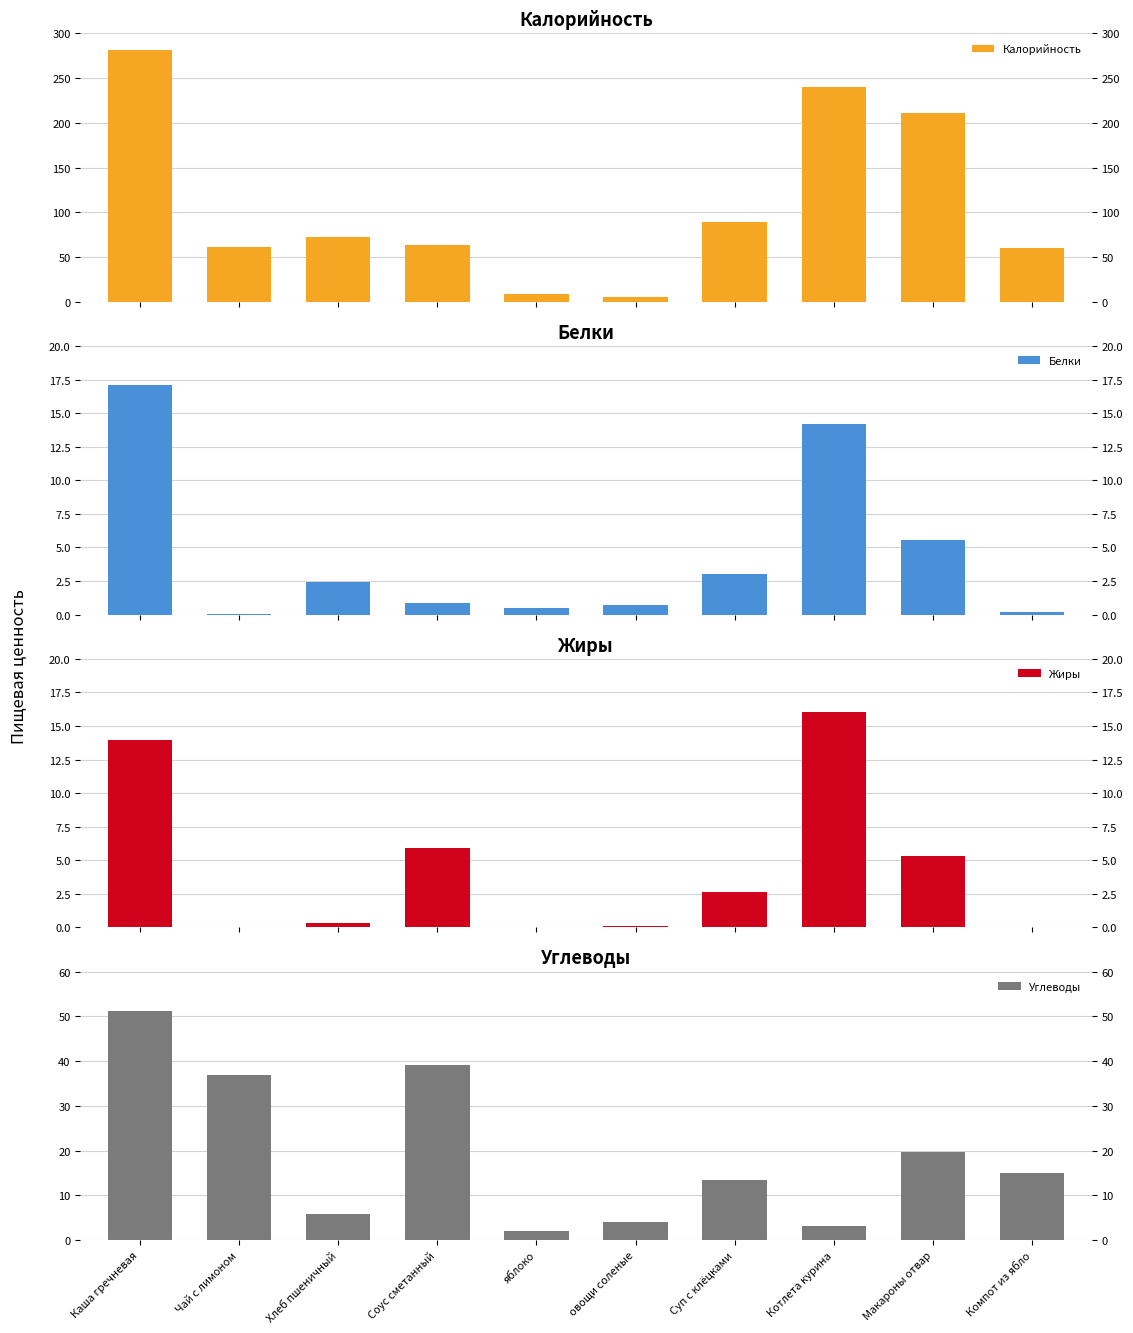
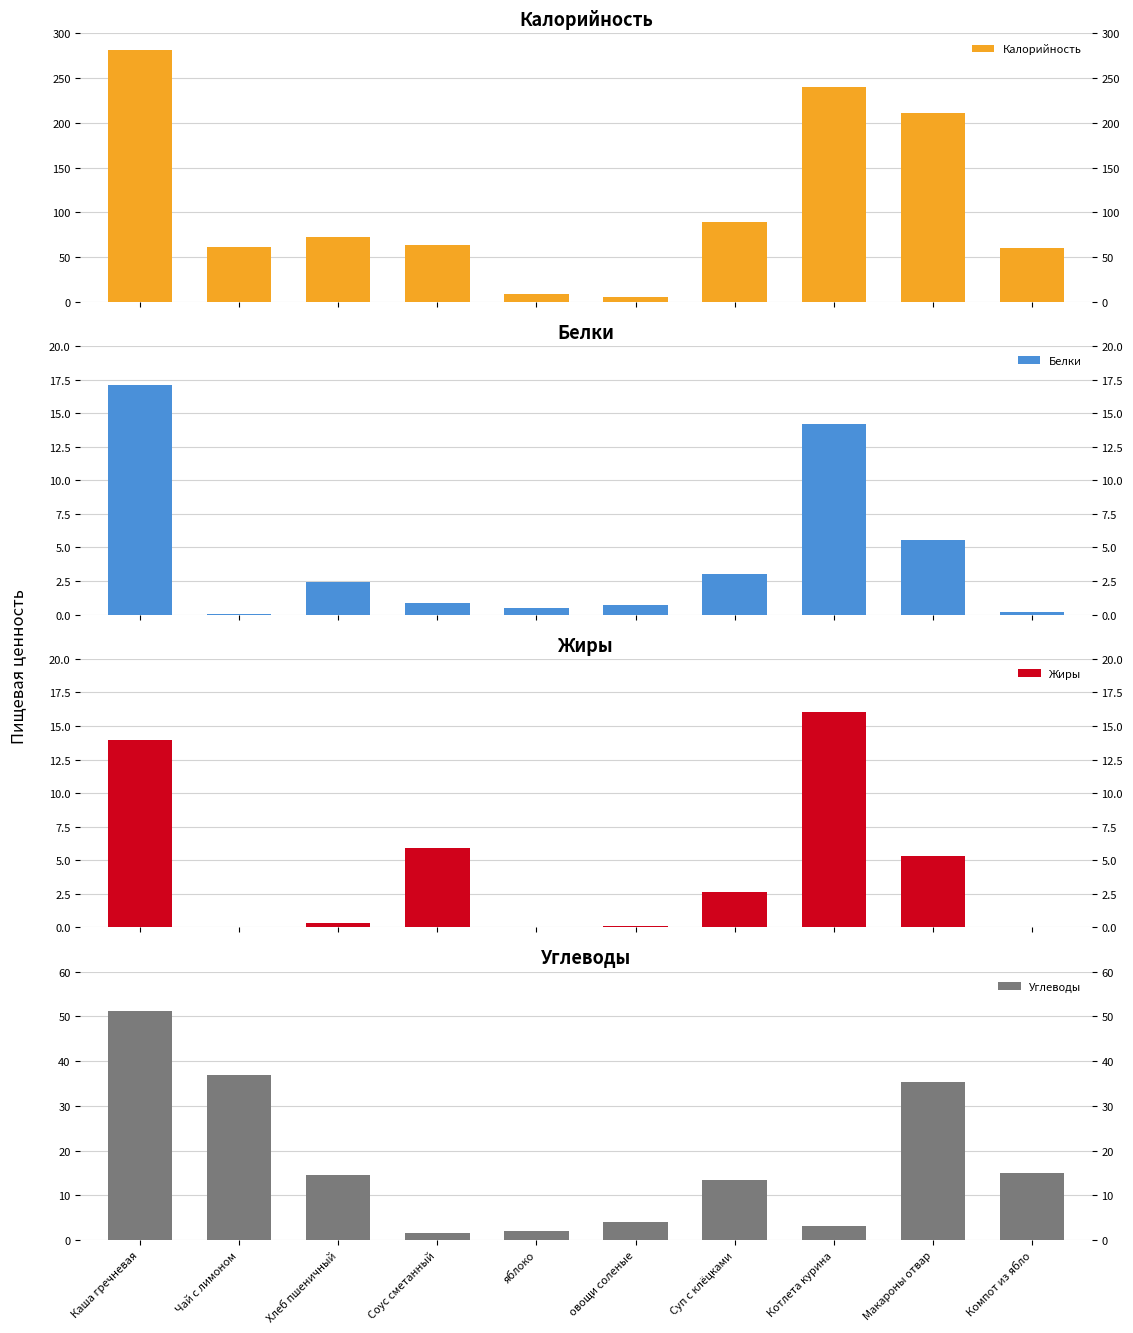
  {
    "Углеводы": {
      "Каша гречневая": 51,
      "Чай с лимоном": 37,
-     "Хлеб пшеничный": 6,
-     "Соус сметанный": 39,
+     "Хлеб пшеничный": 15,
+     "Соус сметанный": 2,
      "яблоко": 2,
      "овощи соленые": 4,
      "Суп с клёцками": 13,
      "Котлета курина": 3,
-     "Макароны отвар": 20,
+     "Макароны отвар": 35,
      "Компот из ябло": 15
    }
  }
